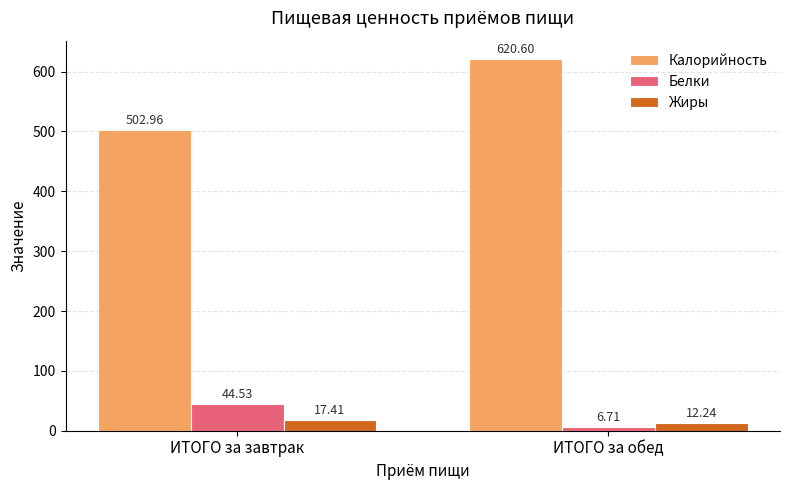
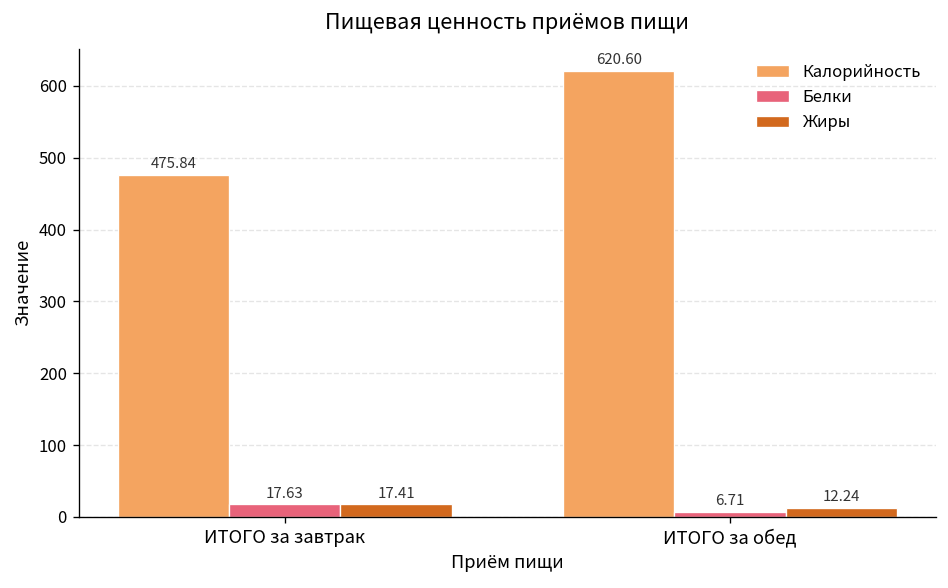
  {
    "Калорийность": {
-     "ИТОГО за завтрак": 502.96,
+     "ИТОГО за завтрак": 475.84,
      "ИТОГО за обед": 620.60
    },
    "Белки": {
-     "ИТОГО за завтрак": 44.53,
+     "ИТОГО за завтрак": 17.63,
      "ИТОГО за обед": 6.71
    },
    "Жиры": {
      "ИТОГО за завтрак": 17.41,
      "ИТОГО за обед": 12.24
    }
  }
